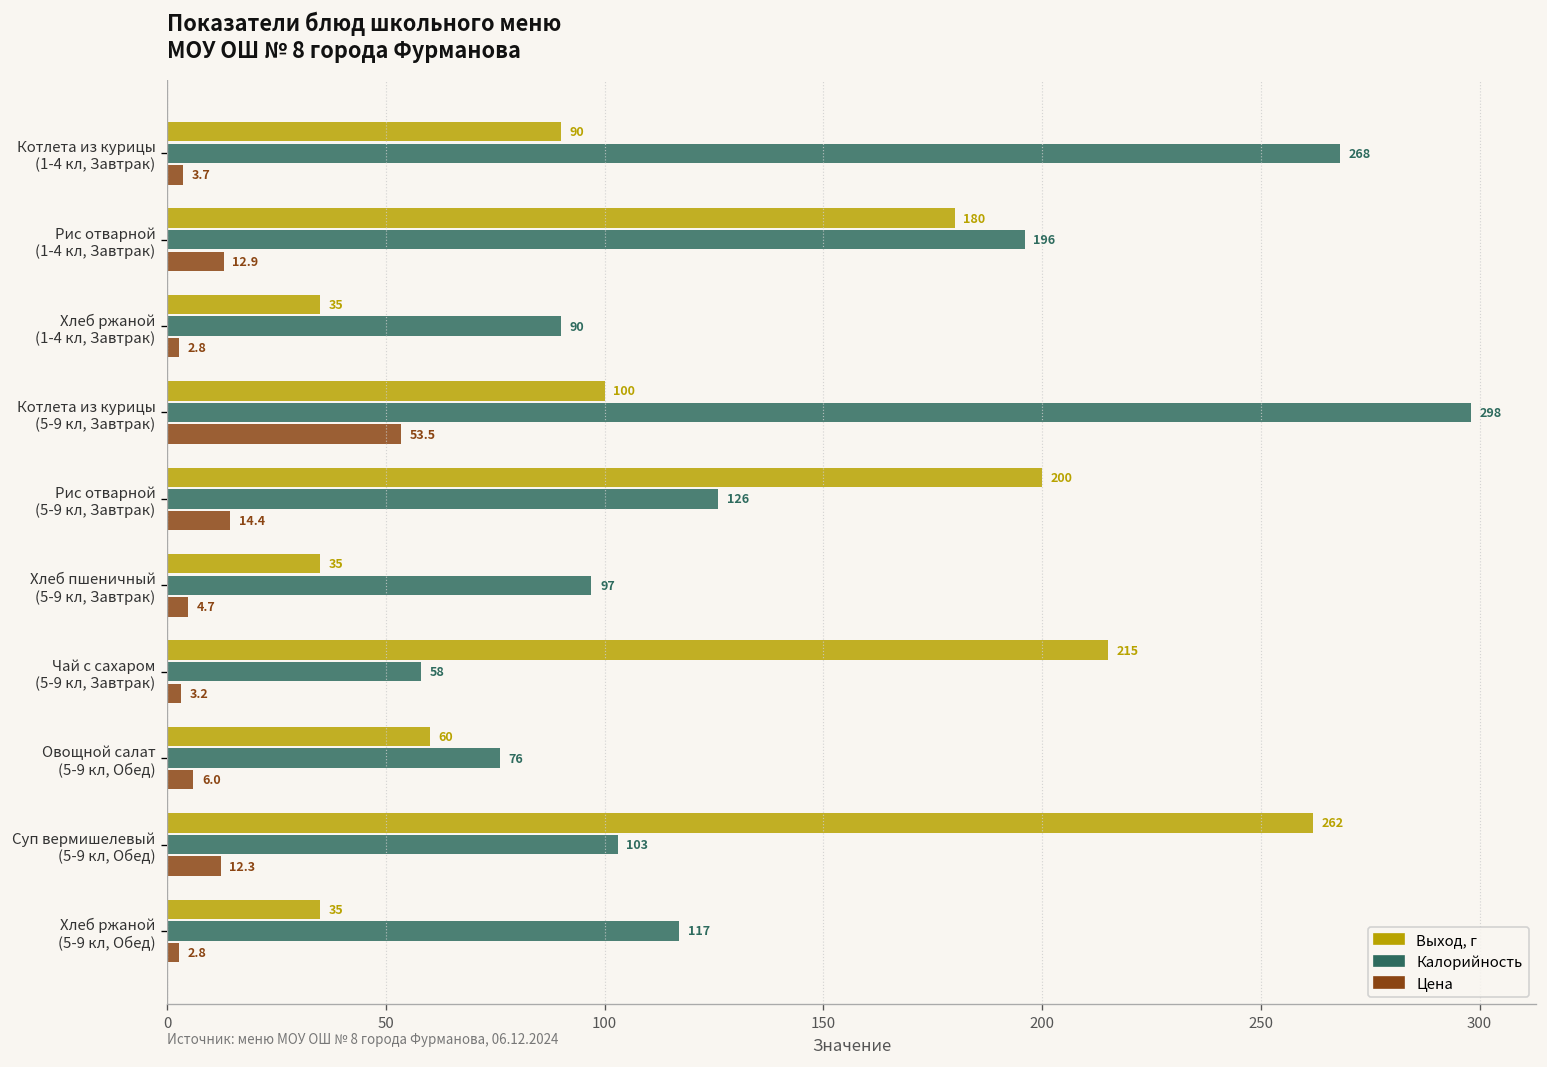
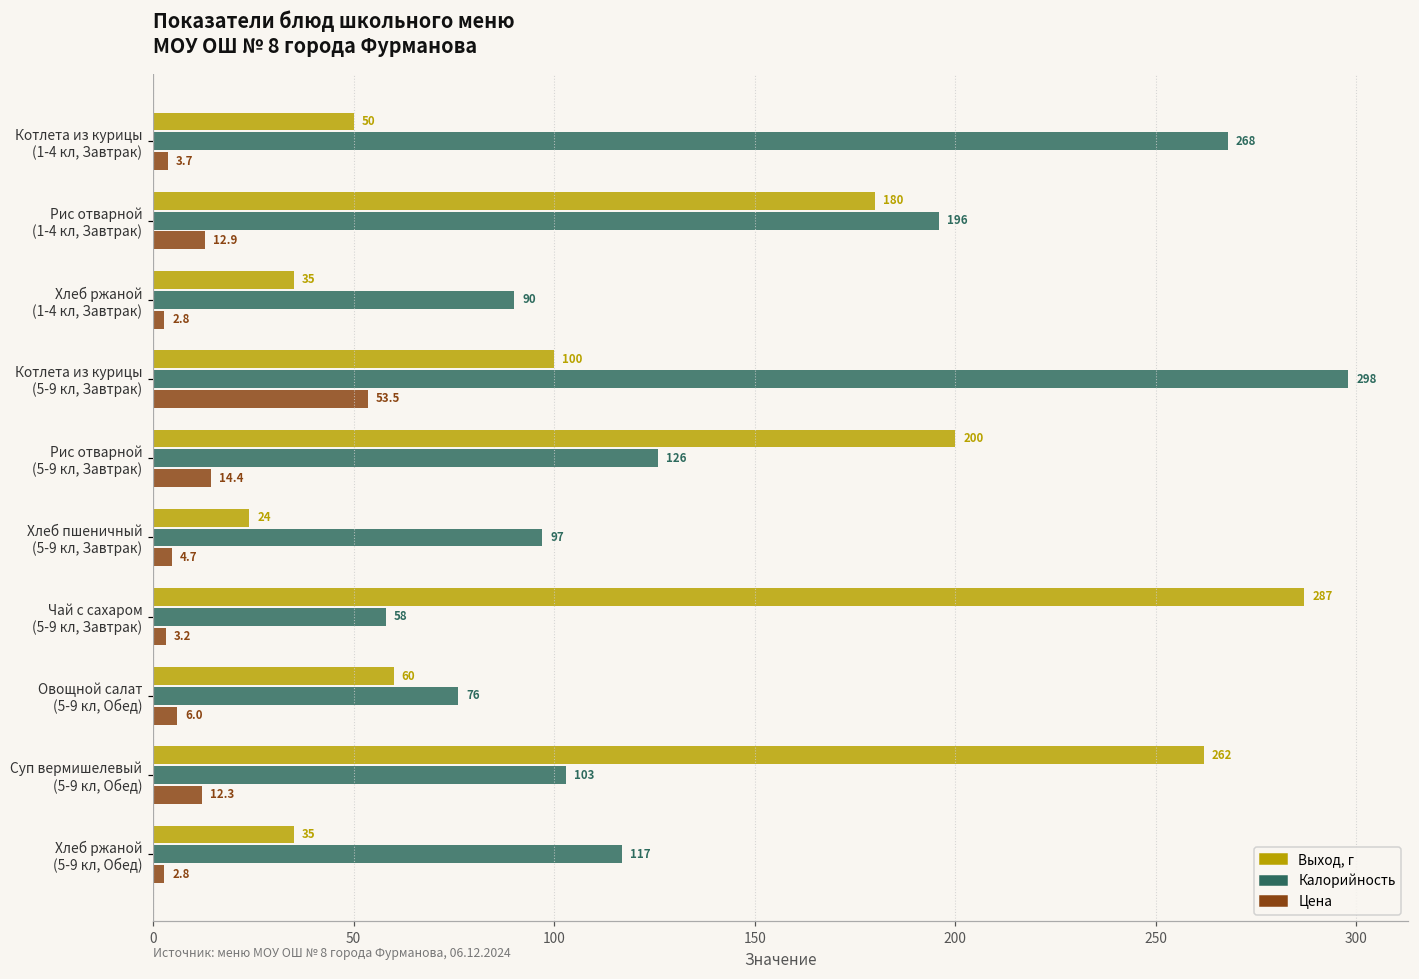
  {
    "Выход, г": {
-     "Котлета из курицы (1-4 кл, Завтрак)": 90,
+     "Котлета из курицы (1-4 кл, Завтрак)": 50,
      "Рис отварной (1-4 кл, Завтрак)": 180,
      "Хлеб ржаной (1-4 кл, Завтрак)": 35,
      "Котлета из курицы (5-9 кл, Завтрак)": 100,
      "Рис отварной (5-9 кл, Завтрак)": 200,
-     "Хлеб пшеничный (5-9 кл, Завтрак)": 35,
-     "Чай с сахаром (5-9 кл, Завтрак)": 215,
+     "Хлеб пшеничный (5-9 кл, Завтрак)": 24,
+     "Чай с сахаром (5-9 кл, Завтрак)": 287,
      "Овощной салат (5-9 кл, Обед)": 60,
      "Суп вермишелевый (5-9 кл, Обед)": 262,
      "Хлеб ржаной (5-9 кл, Обед)": 35
    },
    "Калорийность": {
      "Котлета из курицы (1-4 кл, Завтрак)": 268,
      "Рис отварной (1-4 кл, Завтрак)": 196,
      "Хлеб ржаной (1-4 кл, Завтрак)": 90,
      "Котлета из курицы (5-9 кл, Завтрак)": 298,
      "Рис отварной (5-9 кл, Завтрак)": 126,
      "Хлеб пшеничный (5-9 кл, Завтрак)": 97,
      "Чай с сахаром (5-9 кл, Завтрак)": 58,
      "Овощной салат (5-9 кл, Обед)": 76,
      "Суп вермишелевый (5-9 кл, Обед)": 103,
      "Хлеб ржаной (5-9 кл, Обед)": 117
    },
    "Цена": {
      "Котлета из курицы (1-4 кл, Завтрак)": 3.7,
      "Рис отварной (1-4 кл, Завтрак)": 12.9,
      "Хлеб ржаной (1-4 кл, Завтрак)": 2.8,
      "Котлета из курицы (5-9 кл, Завтрак)": 53.5,
      "Рис отварной (5-9 кл, Завтрак)": 14.4,
      "Хлеб пшеничный (5-9 кл, Завтрак)": 4.7,
      "Чай с сахаром (5-9 кл, Завтрак)": 3.2,
      "Овощной салат (5-9 кл, Обед)": 6.0,
      "Суп вермишелевый (5-9 кл, Обед)": 12.3,
      "Хлеб ржаной (5-9 кл, Обед)": 2.8
    }
  }
